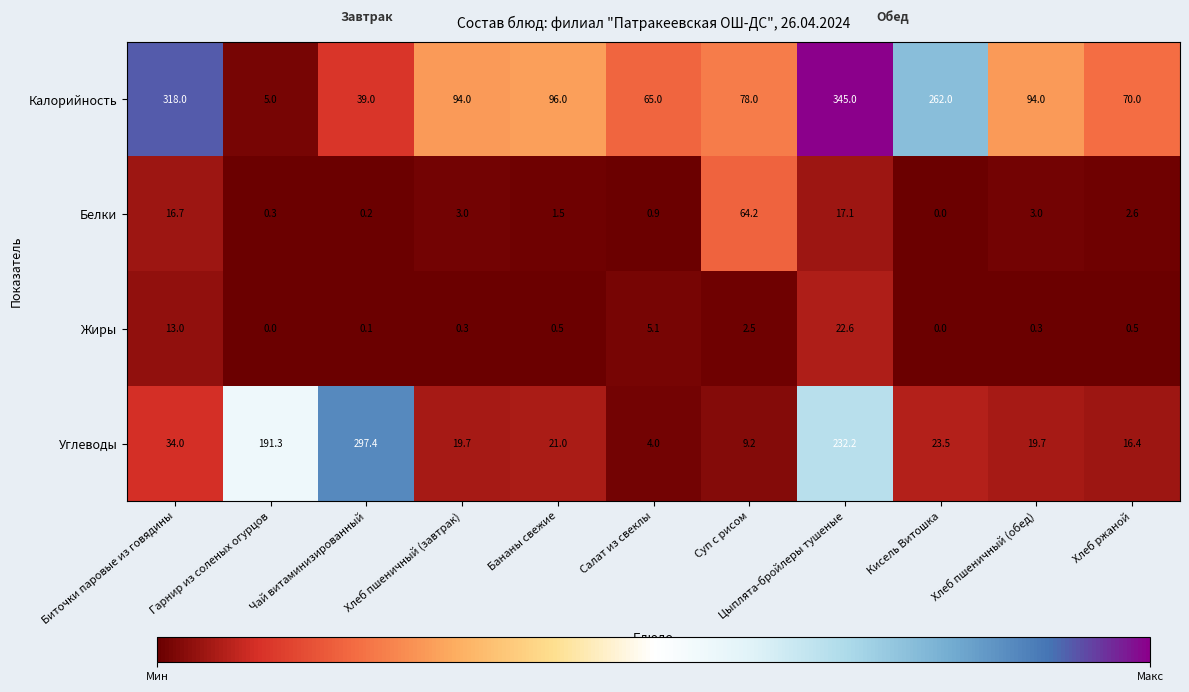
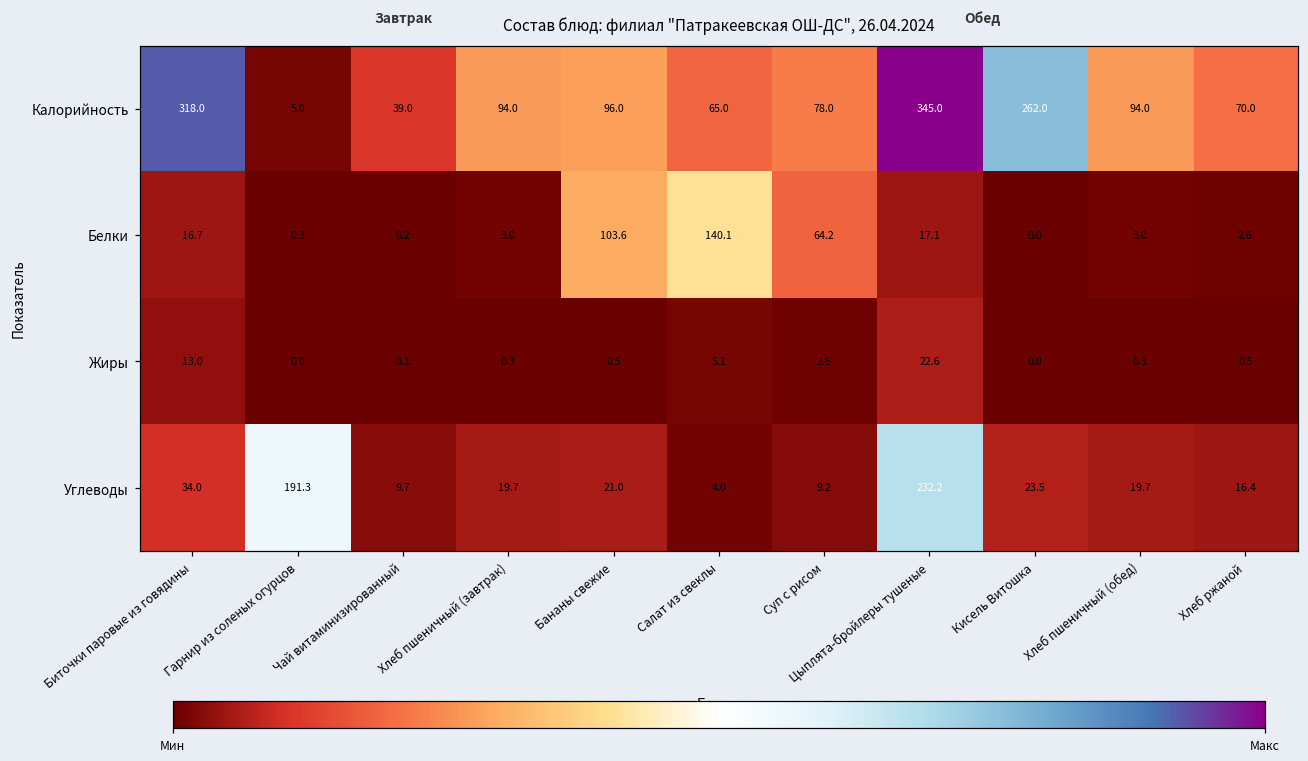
  {
    "Калорийность": {
      "Биточки паровые из говядины": 318.0,
      "Гарнир из соленых огурцов": 5.0,
      "Чай витаминизированный": 39.0,
      "Хлеб пшеничный (завтрак)": 94.0,
      "Бананы свежие": 96.0,
      "Салат из свеклы": 65.0,
      "Суп с рисом": 78.0,
      "Цыплята-бройлеры тушеные": 345.0,
      "Кисель Витошка": 262.0,
      "Хлеб пшеничный (обед)": 94.0,
      "Хлеб ржаной": 70.0
    },
    "Белки": {
      "Биточки паровые из говядины": 16.7,
      "Гарнир из соленых огурцов": 0.3,
      "Чай витаминизированный": 0.2,
      "Хлеб пшеничный (завтрак)": 3.0,
-     "Бананы свежие": 1.5,
-     "Салат из свеклы": 0.9,
+     "Бананы свежие": 103.6,
+     "Салат из свеклы": 140.1,
      "Суп с рисом": 64.2,
      "Цыплята-бройлеры тушеные": 17.1,
      "Кисель Витошка": 0.0,
      "Хлеб пшеничный (обед)": 3.0,
      "Хлеб ржаной": 2.6
    },
    "Жиры": {
      "Биточки паровые из говядины": 13.0,
      "Гарнир из соленых огурцов": 0.0,
      "Чай витаминизированный": 0.1,
      "Хлеб пшеничный (завтрак)": 0.3,
      "Бананы свежие": 0.5,
      "Салат из свеклы": 5.1,
      "Суп с рисом": 2.5,
      "Цыплята-бройлеры тушеные": 22.6,
      "Кисель Витошка": 0.0,
      "Хлеб пшеничный (обед)": 0.3,
      "Хлеб ржаной": 0.5
    },
    "Углеводы": {
      "Биточки паровые из говядины": 34.0,
      "Гарнир из соленых огурцов": 191.3,
-     "Чай витаминизированный": 297.4,
+     "Чай витаминизированный": 9.7,
      "Хлеб пшеничный (завтрак)": 19.7,
      "Бананы свежие": 21.0,
      "Салат из свеклы": 4.0,
      "Суп с рисом": 9.2,
      "Цыплята-бройлеры тушеные": 232.2,
      "Кисель Витошка": 23.5,
      "Хлеб пшеничный (обед)": 19.7,
      "Хлеб ржаной": 16.4
    }
  }
